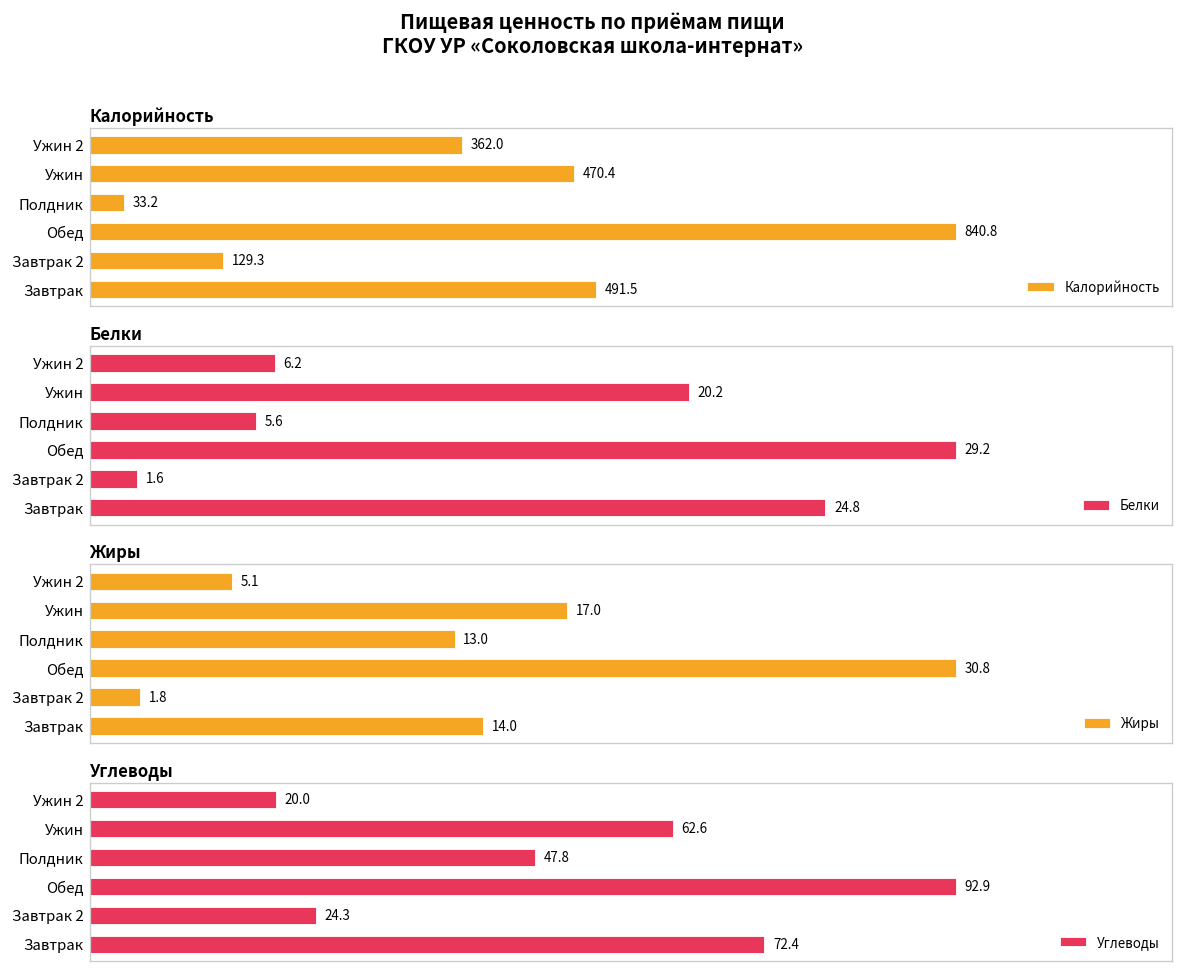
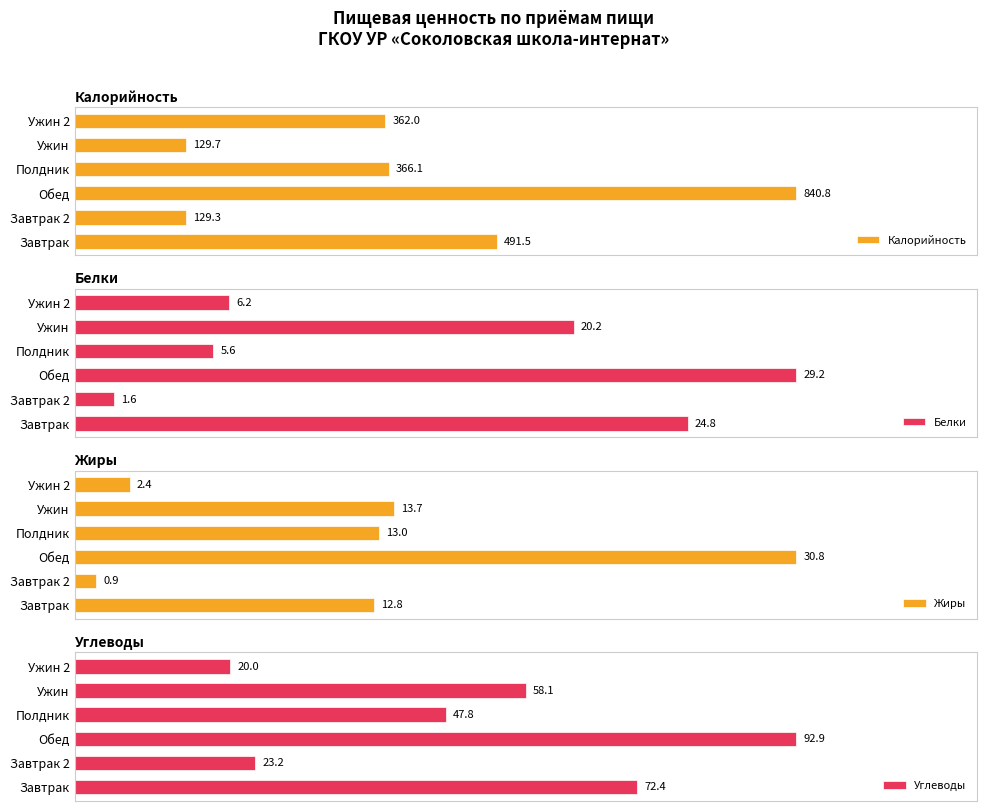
  {
    "Калорийность": {
      "Ужин 2": 362.0,
-     "Ужин": 470.4,
-     "Полдник": 33.2,
+     "Ужин": 129.7,
+     "Полдник": 366.1,
      "Обед": 840.8,
      "Завтрак 2": 129.3,
      "Завтрак": 491.5
    },
    "Белки": {
      "Ужин 2": 6.2,
      "Ужин": 20.2,
      "Полдник": 5.6,
      "Обед": 29.2,
      "Завтрак 2": 1.6,
      "Завтрак": 24.8
    },
    "Жиры": {
-     "Ужин 2": 5.1,
-     "Ужин": 17.0,
+     "Ужин 2": 2.4,
+     "Ужин": 13.7,
      "Полдник": 13.0,
      "Обед": 30.8,
-     "Завтрак 2": 1.8,
-     "Завтрак": 14.0
+     "Завтрак 2": 0.9,
+     "Завтрак": 12.8
    },
    "Углеводы": {
      "Ужин 2": 20.0,
-     "Ужин": 62.6,
+     "Ужин": 58.1,
      "Полдник": 47.8,
      "Обед": 92.9,
-     "Завтрак 2": 24.3,
+     "Завтрак 2": 23.2,
      "Завтрак": 72.4
    }
  }
